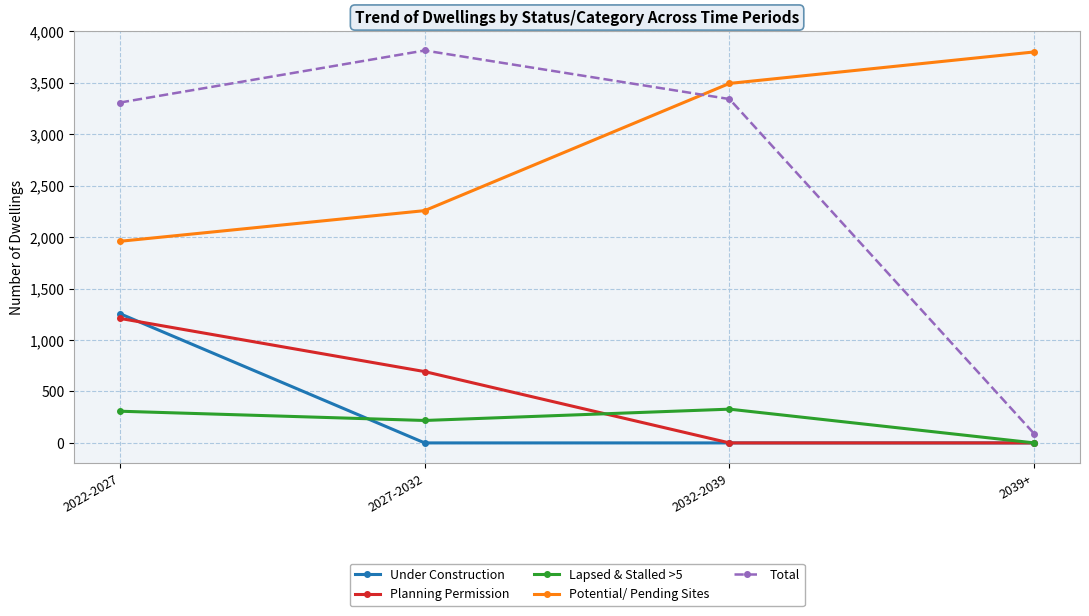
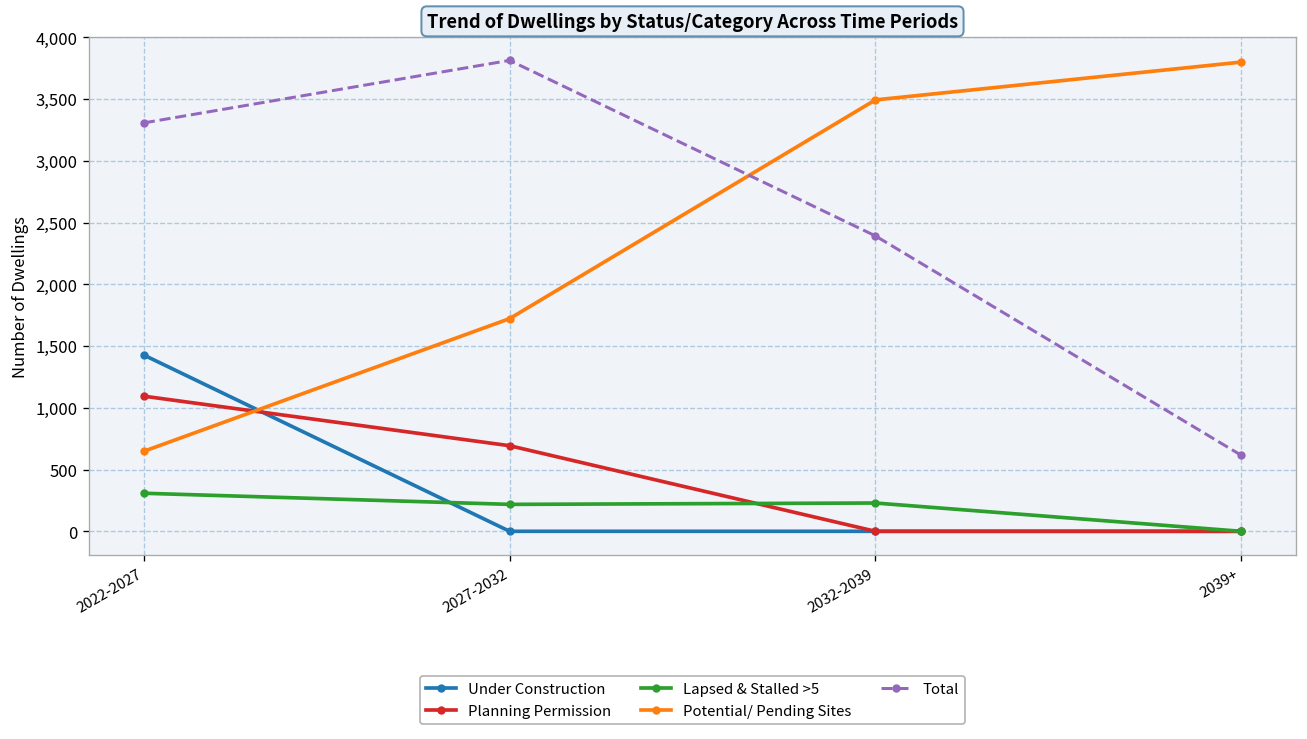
  {
    "Under Construction": {
-     "2022-2027": "1,260",
+     "2022-2027": "1,430",
      "2027-2032": "0"
    },
    "Planning Permission": {
-     "2022-2027": "1,210",
+     "2022-2027": "1,090",
      "2027-2032": "690"
    },
    "Lapsed & Stalled >5": {
      "2022-2027": "310",
      "2027-2032": "220",
-     "2032-2039": "330"
+     "2032-2039": "230"
    },
    "Potential/ Pending Sites": {
-     "2022-2027": "1,960",
-     "2027-2032": "2,260",
+     "2022-2027": "650",
+     "2027-2032": "1,720",
      "2032-2039": "3,490",
      "2039+": "3,800"
    },
    "Total": {
      "2022-2027": "3,310",
      "2027-2032": "3,810",
-     "2032-2039": "3,340",
-     "2039+": "90"
+     "2032-2039": "2,390",
+     "2039+": "620"
    }
  }
